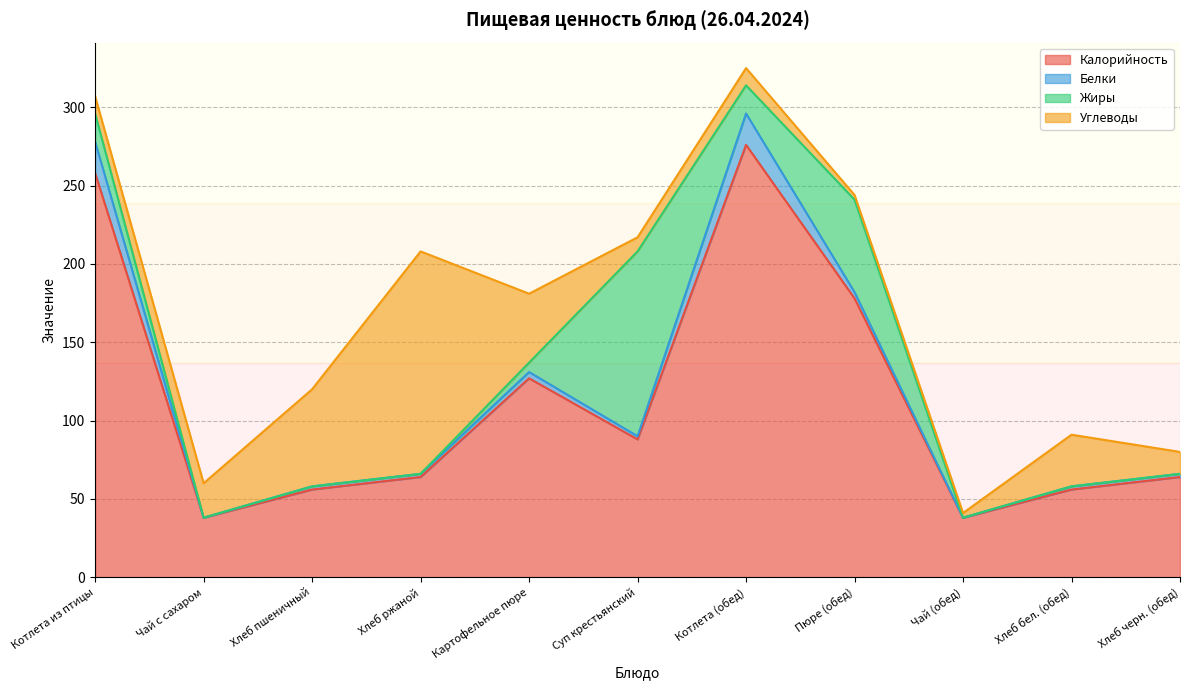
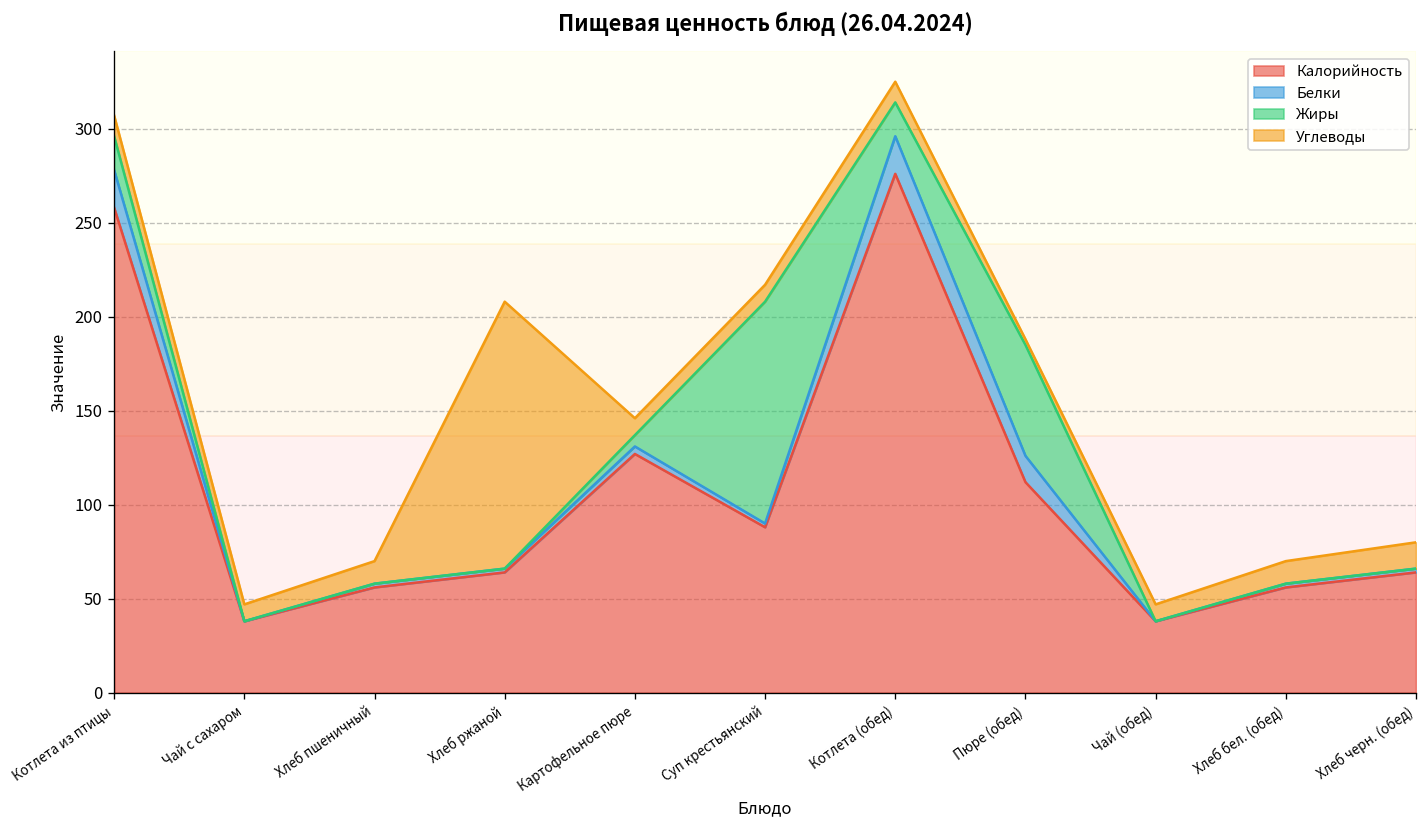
  {
    "Калорийность": {
      "Котлета из птицы": 258,
      "Хлеб пшеничный": 56,
      "Хлеб ржаной": 64,
      "Картофельное пюре": 127,
      "Суп крестьянский": 88,
      "Котлета (обед)": 276,
-     "Пюре (обед)": 178,
+     "Пюре (обед)": 112,
      "Хлеб бел. (обед)": 56,
      "Хлеб черн. (обед)": 64
    },
    "Белки": {
      "Котлета из птицы": 20,
      "Картофельное пюре": 4,
      "Суп крестьянский": 2,
      "Котлета (обед)": 20,
-     "Пюре (обед)": 4
+     "Пюре (обед)": 14
    },
    "Жиры": {
      "Котлета из птицы": 18,
      "Картофельное пюре": 6,
      "Суп крестьянский": 118,
      "Котлета (обед)": 18,
      "Пюре (обед)": 59
    },
    "Углеводы": {
      "Котлета из птицы": 11,
-     "Чай с сахаром": 22,
-     "Хлеб пшеничный": 62,
+     "Чай с сахаром": 9,
+     "Хлеб пшеничный": 12,
      "Хлеб ржаной": 142,
-     "Картофельное пюре": 44,
+     "Картофельное пюре": 9,
      "Суп крестьянский": 9,
      "Котлета (обед)": 11,
      "Пюре (обед)": 3,
-     "Чай (обед)": 3,
-     "Хлеб бел. (обед)": 33,
+     "Чай (обед)": 9,
+     "Хлеб бел. (обед)": 12,
      "Хлеб черн. (обед)": 14
    }
  }
